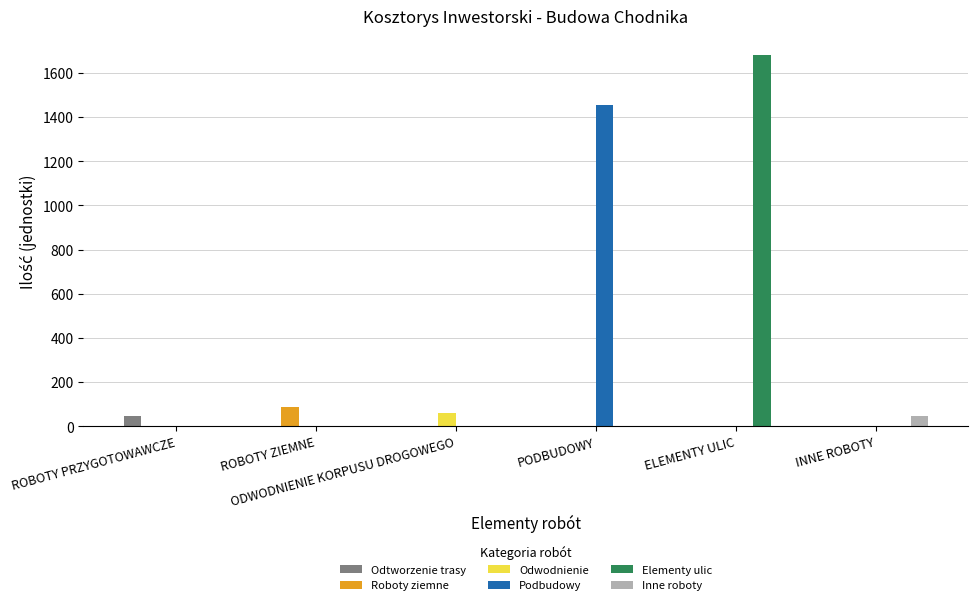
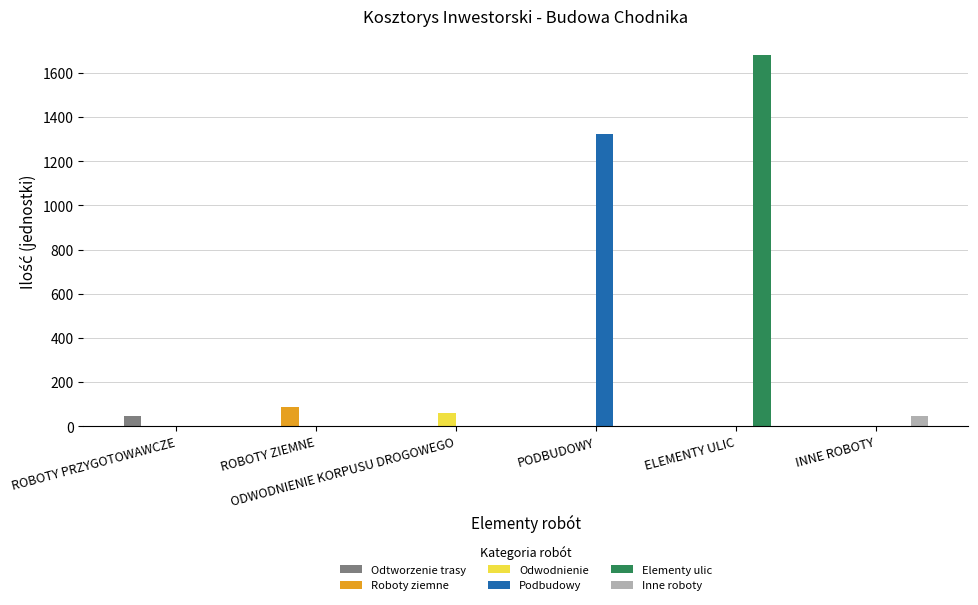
  {
    "Odtworzenie trasy": {
      "ROBOTY PRZYGOTOWAWCZE": 50,
      "ROBOTY ZIEMNE": 0,
      "ODWODNIENIE KORPUSU DROGOWEGO": 0,
      "PODBUDOWY": 0,
      "ELEMENTY ULIC": 0,
      "INNE ROBOTY": 0
    },
    "Roboty ziemne": {
      "ROBOTY PRZYGOTOWAWCZE": 0,
      "ROBOTY ZIEMNE": 90,
      "ODWODNIENIE KORPUSU DROGOWEGO": 0,
      "PODBUDOWY": 0,
      "ELEMENTY ULIC": 0,
      "INNE ROBOTY": 0
    },
    "Odwodnienie": {
      "ROBOTY PRZYGOTOWAWCZE": 0,
      "ROBOTY ZIEMNE": 0,
      "ODWODNIENIE KORPUSU DROGOWEGO": 60,
      "PODBUDOWY": 0,
      "ELEMENTY ULIC": 0,
      "INNE ROBOTY": 0
    },
    "Podbudowy": {
      "ROBOTY PRZYGOTOWAWCZE": 0,
      "ROBOTY ZIEMNE": 0,
      "ODWODNIENIE KORPUSU DROGOWEGO": 0,
-     "PODBUDOWY": 1450,
+     "PODBUDOWY": 1320,
      "ELEMENTY ULIC": 0,
      "INNE ROBOTY": 0
    },
    "Elementy ulic": {
      "ROBOTY PRZYGOTOWAWCZE": 0,
      "ROBOTY ZIEMNE": 0,
      "ODWODNIENIE KORPUSU DROGOWEGO": 0,
      "PODBUDOWY": 0,
      "ELEMENTY ULIC": 1680,
      "INNE ROBOTY": 0
    },
    "Inne roboty": {
      "ROBOTY PRZYGOTOWAWCZE": 0,
      "ROBOTY ZIEMNE": 0,
      "ODWODNIENIE KORPUSU DROGOWEGO": 0,
      "PODBUDOWY": 0,
      "ELEMENTY ULIC": 0,
      "INNE ROBOTY": 50
    }
  }
